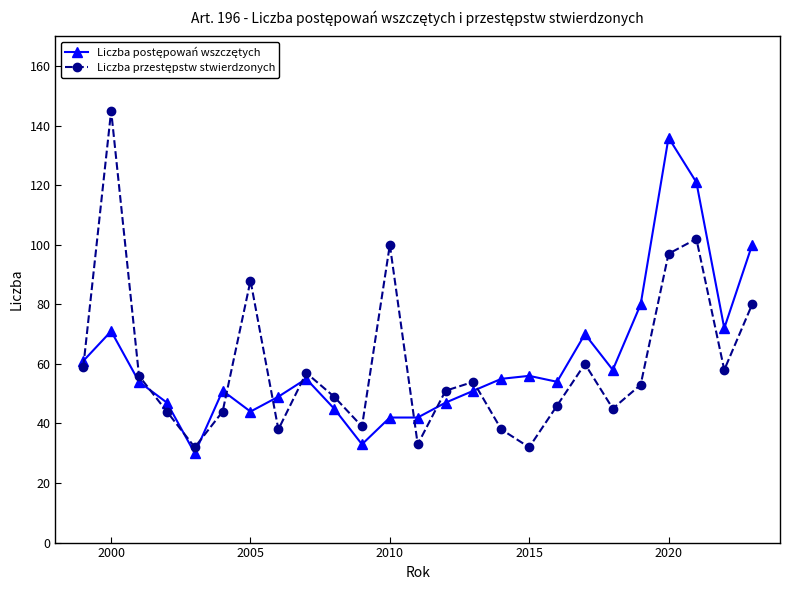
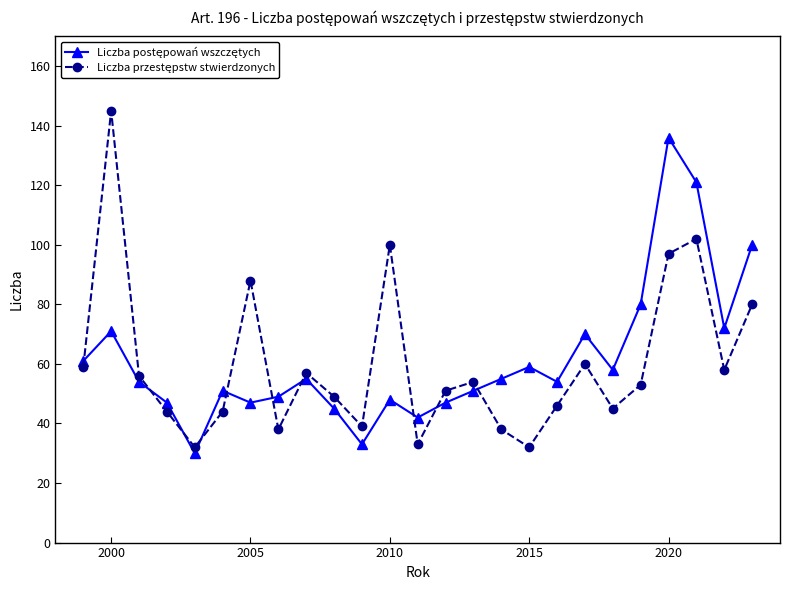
  {
    "Liczba postępowań wszczętych": {
      "2000": 71,
-     "2005": 44,
-     "2010": 42,
-     "2015": 56,
+     "2005": 47,
+     "2010": 48,
+     "2015": 59,
      "2020": 136
    },
    "Liczba przestępstw stwierdzonych": {
      "2000": 145,
      "2005": 88,
      "2010": 100,
      "2015": 32,
      "2020": 97
    }
  }
